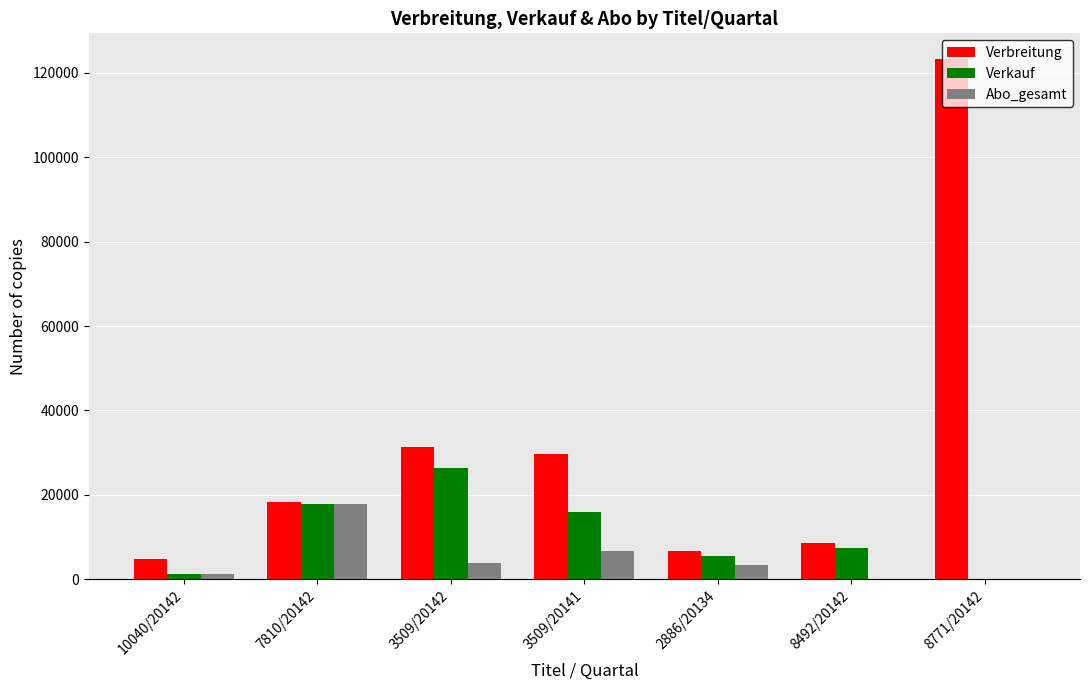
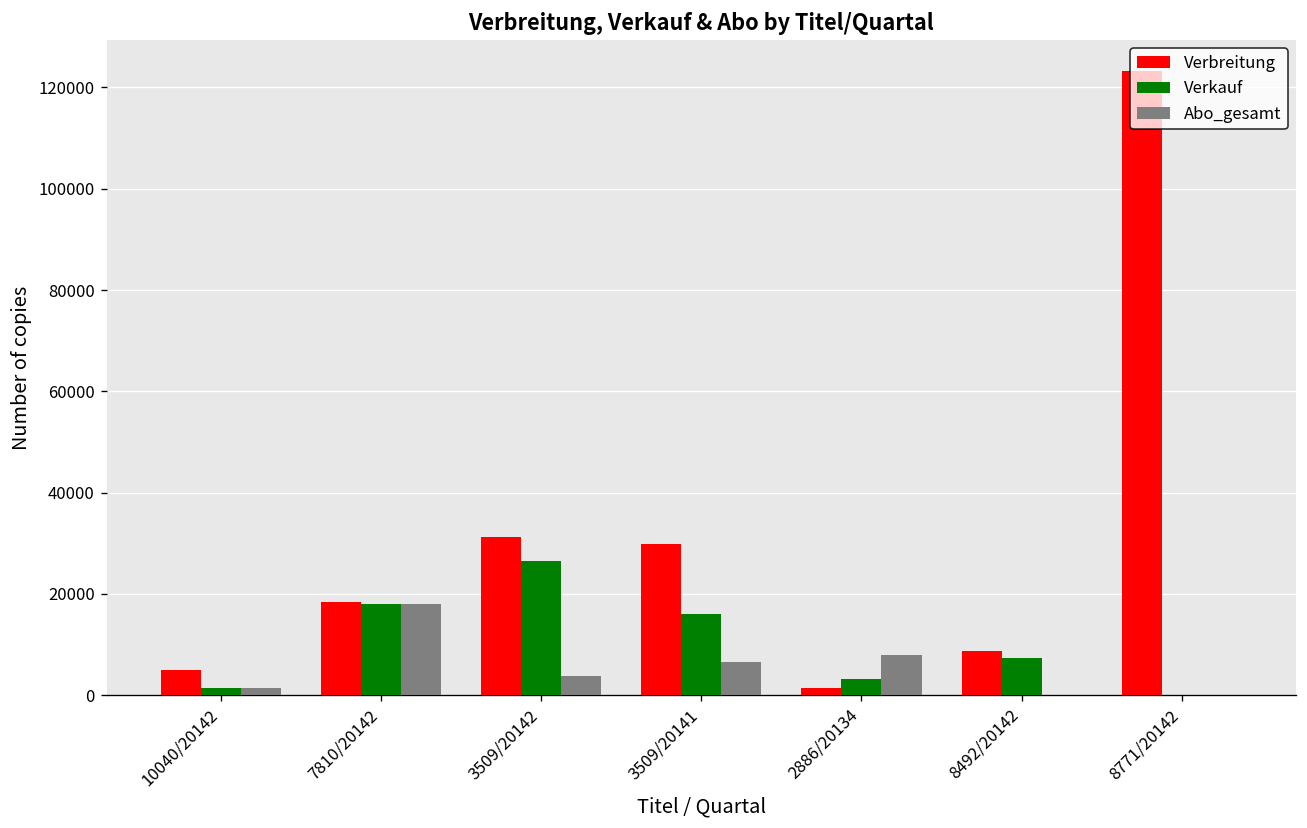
  {
    "Verbreitung": {
      "10040/20142": 5000,
      "7810/20142": 18000,
      "3509/20142": 31000,
      "3509/20141": 30000,
-     "2886/20134": 7000,
+     "2886/20134": 1000,
      "8492/20142": 9000
    },
    "Verkauf": {
      "10040/20142": 1000,
      "7810/20142": 18000,
      "3509/20142": 26000,
      "3509/20141": 16000,
-     "2886/20134": 5000,
+     "2886/20134": 3000,
      "8492/20142": 7000,
      "8771/20142": 0
    },
    "Abo_gesamt": {
      "10040/20142": 1000,
      "7810/20142": 18000,
      "3509/20142": 4000,
      "3509/20141": 7000,
-     "2886/20134": 3000,
+     "2886/20134": 8000,
      "8771/20142": 0
    }
  }
